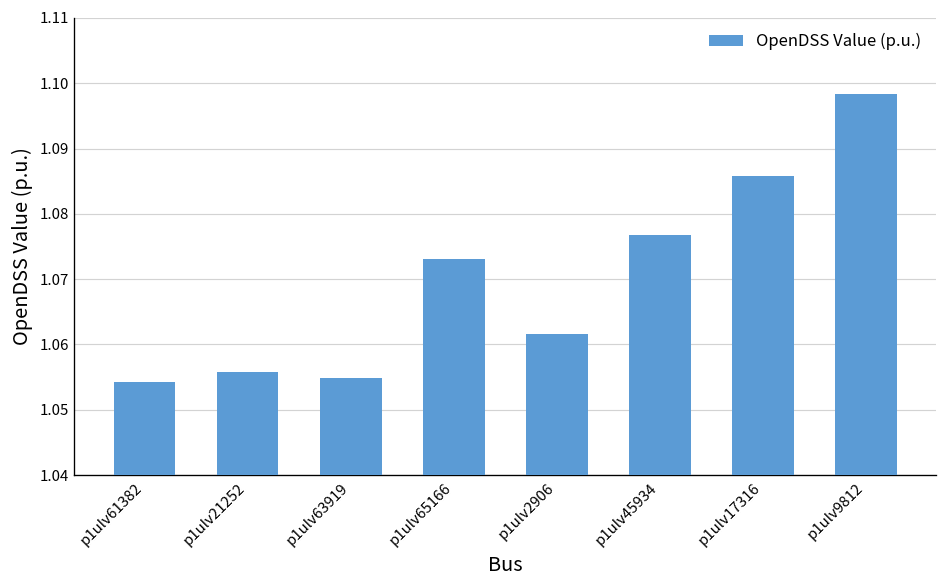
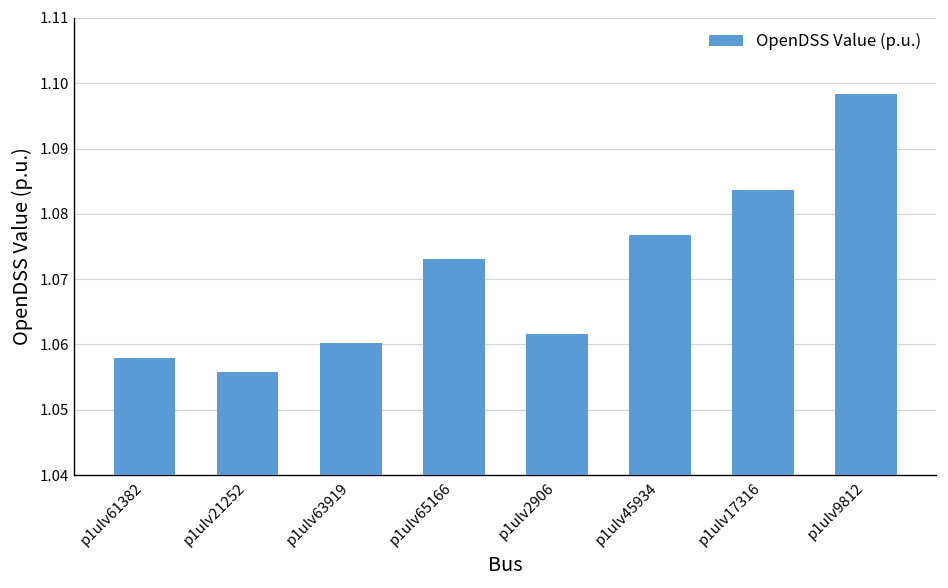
  {
-   "p1ulv61382": 1.054,
+   "p1ulv61382": 1.058,
    "p1ulv21252": 1.056,
-   "p1ulv63919": 1.055,
+   "p1ulv63919": 1.060,
    "p1ulv65166": 1.073,
    "p1ulv2906": 1.062,
    "p1ulv45934": 1.077,
-   "p1ulv17316": 1.086,
+   "p1ulv17316": 1.084,
    "p1ulv9812": 1.098
  }
